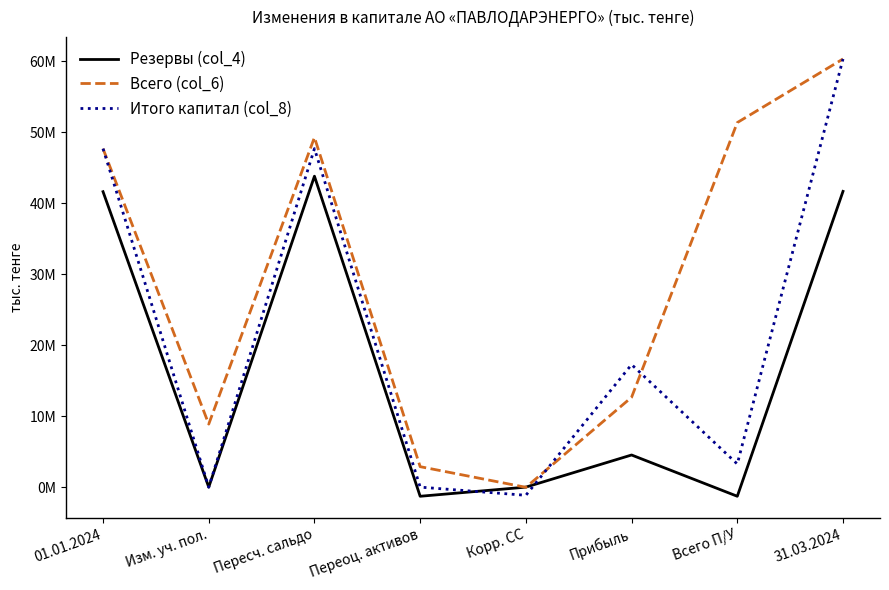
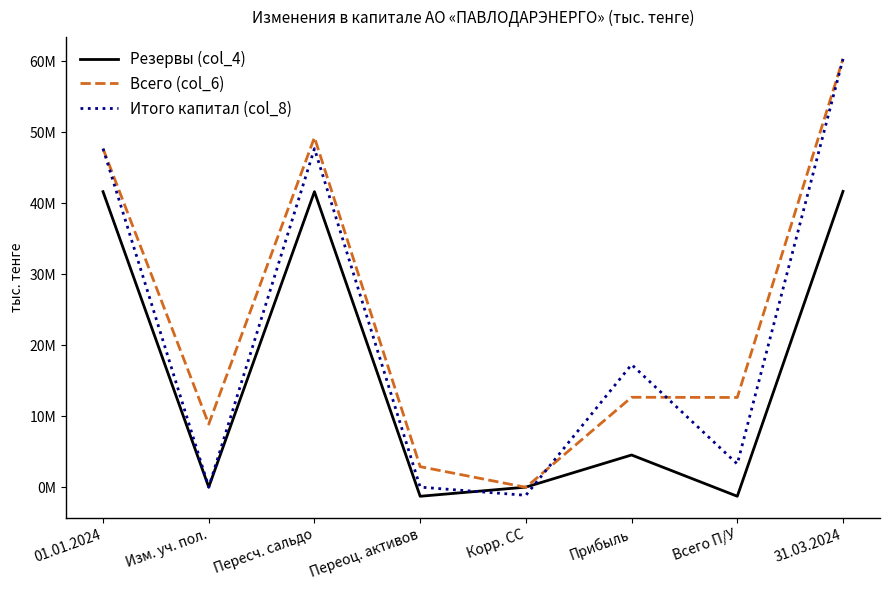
  {
    "Резервы (col_4)": {
      "01.01.2024": 42000000,
-     "Пересч. сальдо": 44000000,
+     "Пересч. сальдо": 42000000,
      "Переоц. активов": -1000000,
      "Прибыль": 5000000,
      "Всего П/У": -1000000,
      "31.03.2024": 42000000
    },
    "Всего (col_6)": {
      "Изм. уч. пол.": 9000000,
      "Пересч. сальдо": 49000000,
      "Переоц. активов": 3000000,
      "Прибыль": 13000000,
-     "Всего П/У": 51000000
+     "Всего П/У": 13000000
    },
    "Итого капитал (col_8)": {
      "Пересч. сальдо": 48000000,
      "Переоц. активов": 0,
      "Корр. СС": -1000000,
      "Прибыль": 17000000,
      "Всего П/У": 3000000
    }
  }
